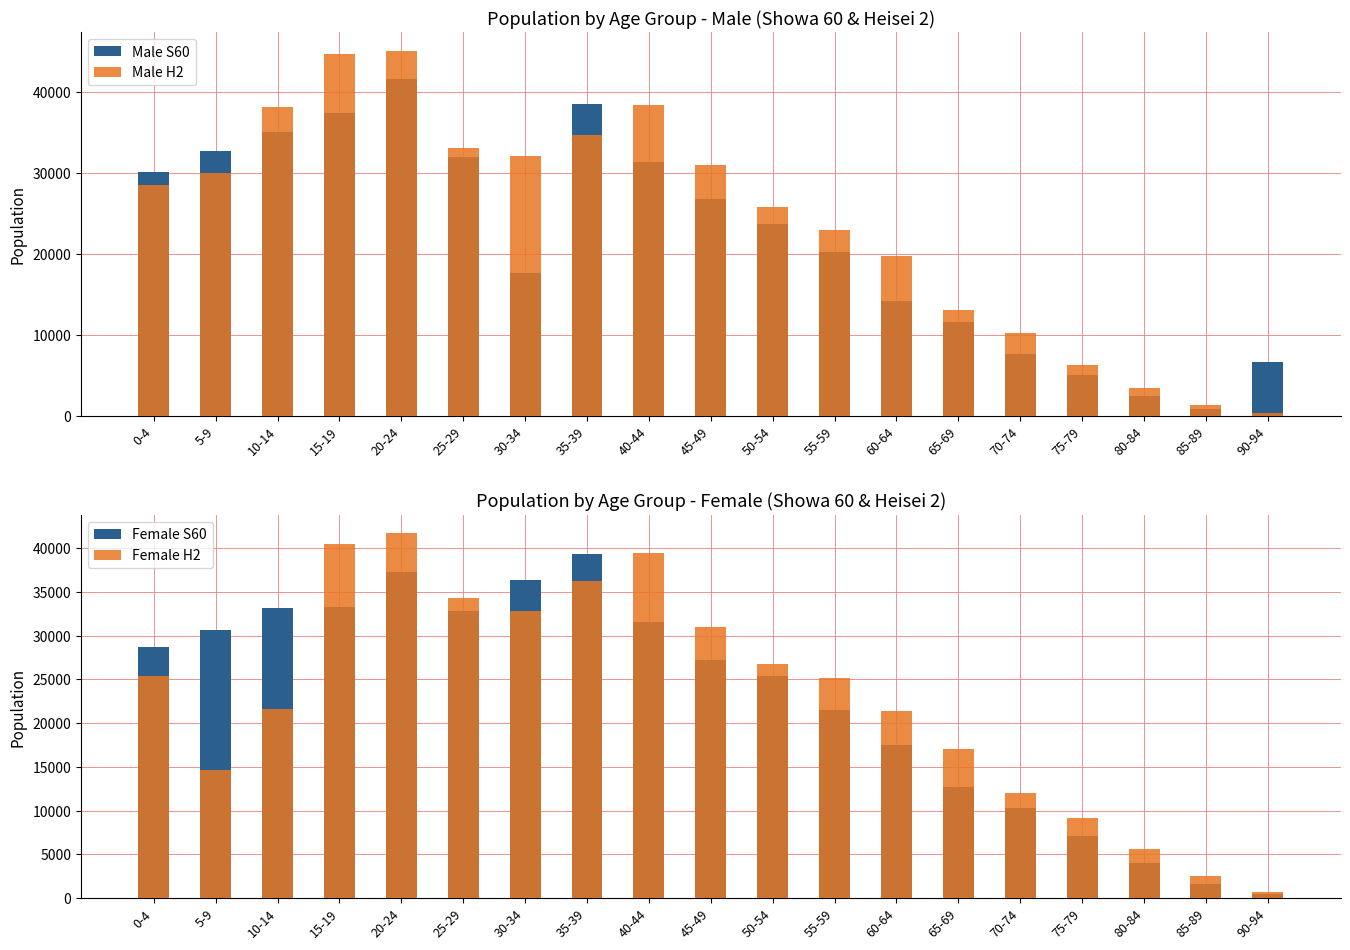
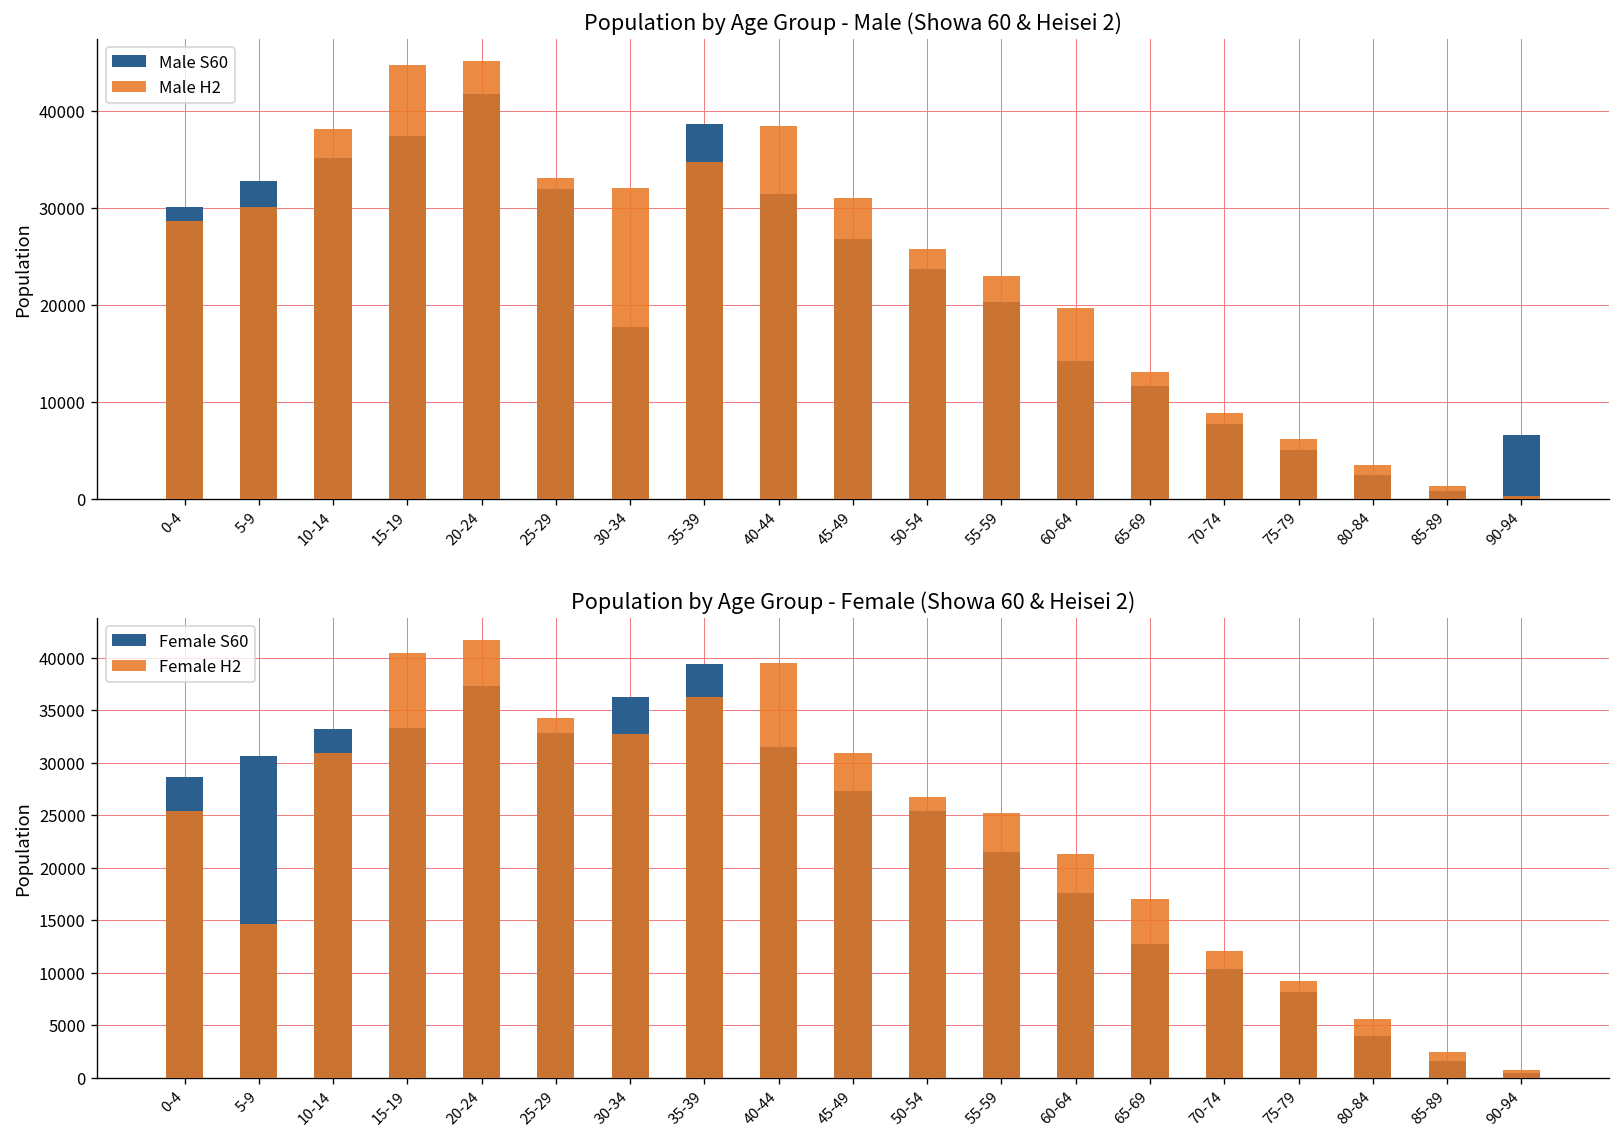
  {
    "Population by Age Group - Male (Showa 60 & Heisei 2)": {
      "Male S60": {
        "0-4": 30000,
        "5-9": 33000,
        "35-39": 39000,
        "90-94": 7000
      },
      "Male H2": {
        "10-14": 38000,
        "15-19": 45000,
        "20-24": 45000,
        "25-29": 33000,
        "30-34": 32000,
        "40-44": 38000,
        "45-49": 31000,
        "50-54": 26000,
        "55-59": 23000,
        "60-64": 20000,
        "65-69": 13000,
-       "70-74": 10000,
+       "70-74": 9000,
        "75-79": 6000,
        "80-84": 3000,
        "85-89": 1000
      }
    },
    "Population by Age Group - Female (Showa 60 & Heisei 2)": {
      "Female S60": {
        "0-4": 29000,
        "5-9": 31000,
        "10-14": 33000,
        "30-34": 36000,
        "35-39": 39000,
-       "75-79": 7000
+       "75-79": 8000
      },
      "Female H2": {
-       "10-14": 22000,
+       "10-14": 31000,
        "15-19": 40000,
        "20-24": 42000,
        "25-29": 34000,
        "40-44": 39000,
        "45-49": 31000,
        "50-54": 27000,
        "55-59": 25000,
        "60-64": 21000,
        "65-69": 17000,
        "70-74": 12000,
        "75-79": 9000,
        "80-84": 6000,
        "85-89": 3000,
        "90-94": 1000
      }
    }
  }
